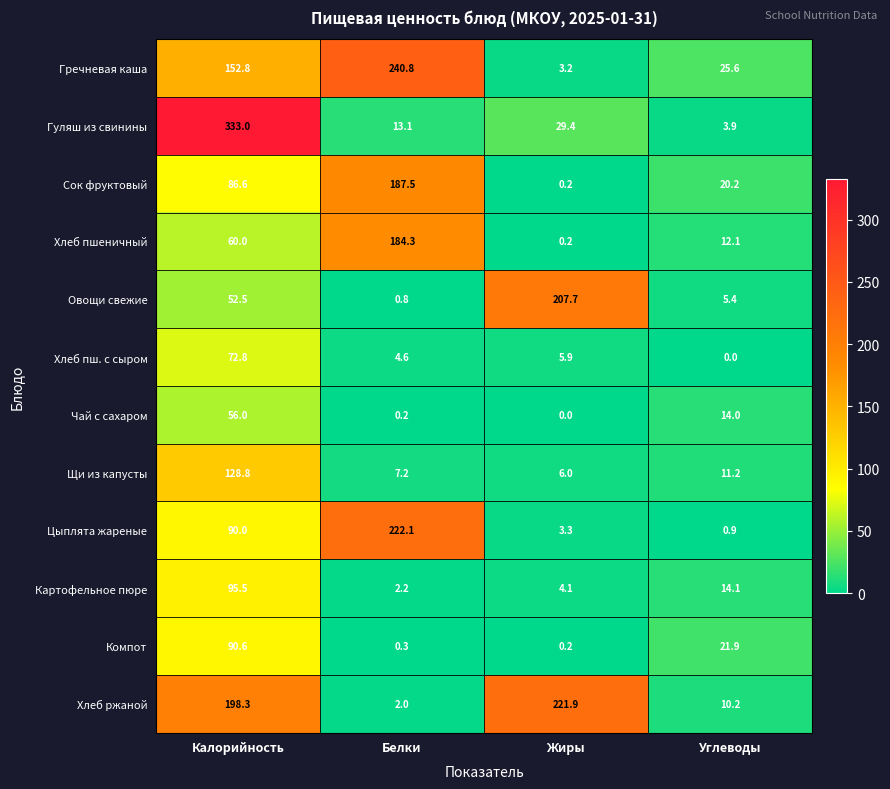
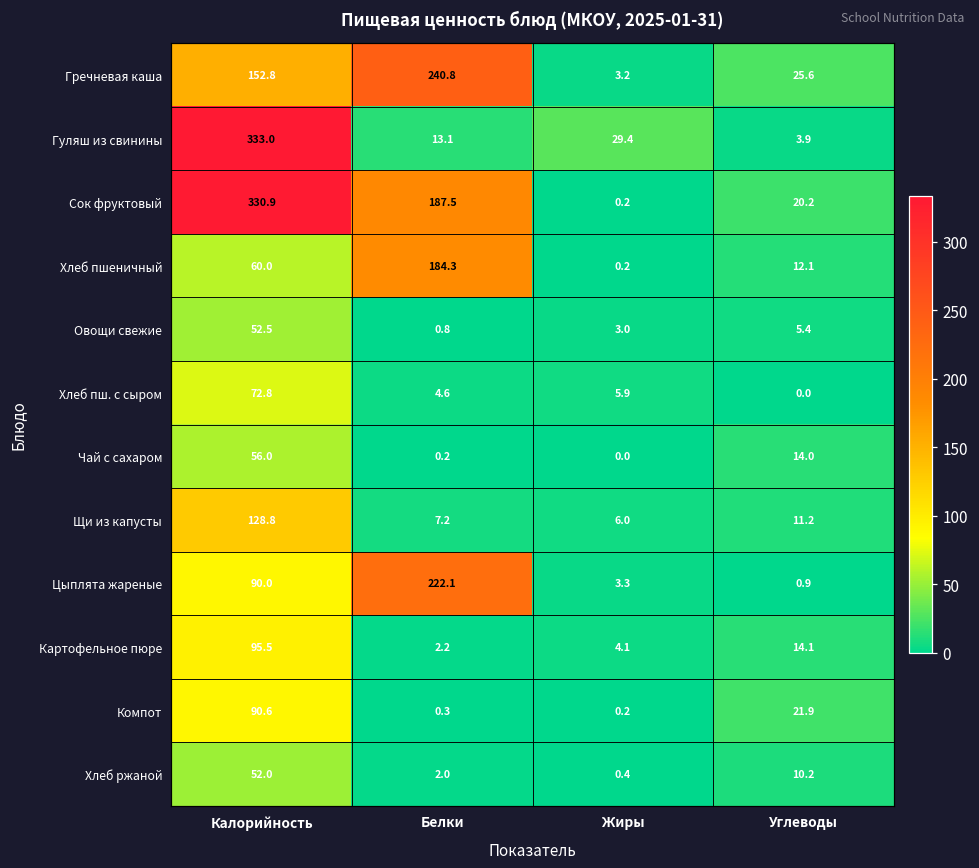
  {
    "Гречневая каша": {
      "Калорийность": 152.8,
      "Белки": 240.8,
      "Жиры": 3.2,
      "Углеводы": 25.6
    },
    "Гуляш из свинины": {
      "Калорийность": 333.0,
      "Белки": 13.1,
      "Жиры": 29.4,
      "Углеводы": 3.9
    },
    "Сок фруктовый": {
-     "Калорийность": 86.6,
+     "Калорийность": 330.9,
      "Белки": 187.5,
      "Жиры": 0.2,
      "Углеводы": 20.2
    },
    "Хлеб пшеничный": {
      "Калорийность": 60.0,
      "Белки": 184.3,
      "Жиры": 0.2,
      "Углеводы": 12.1
    },
    "Овощи свежие": {
      "Калорийность": 52.5,
      "Белки": 0.8,
-     "Жиры": 207.7,
+     "Жиры": 3.0,
      "Углеводы": 5.4
    },
    "Хлеб пш. с сыром": {
      "Калорийность": 72.8,
      "Белки": 4.6,
      "Жиры": 5.9,
      "Углеводы": 0.0
    },
    "Чай с сахаром": {
      "Калорийность": 56.0,
      "Белки": 0.2,
      "Жиры": 0.0,
      "Углеводы": 14.0
    },
    "Щи из капусты": {
      "Калорийность": 128.8,
      "Белки": 7.2,
      "Жиры": 6.0,
      "Углеводы": 11.2
    },
    "Цыплята жареные": {
      "Калорийность": 90.0,
      "Белки": 222.1,
      "Жиры": 3.3,
      "Углеводы": 0.9
    },
    "Картофельное пюре": {
      "Калорийность": 95.5,
      "Белки": 2.2,
      "Жиры": 4.1,
      "Углеводы": 14.1
    },
    "Компот": {
      "Калорийность": 90.6,
      "Белки": 0.3,
      "Жиры": 0.2,
      "Углеводы": 21.9
    },
    "Хлеб ржаной": {
-     "Калорийность": 198.3,
+     "Калорийность": 52.0,
      "Белки": 2.0,
-     "Жиры": 221.9,
+     "Жиры": 0.4,
      "Углеводы": 10.2
    }
  }
